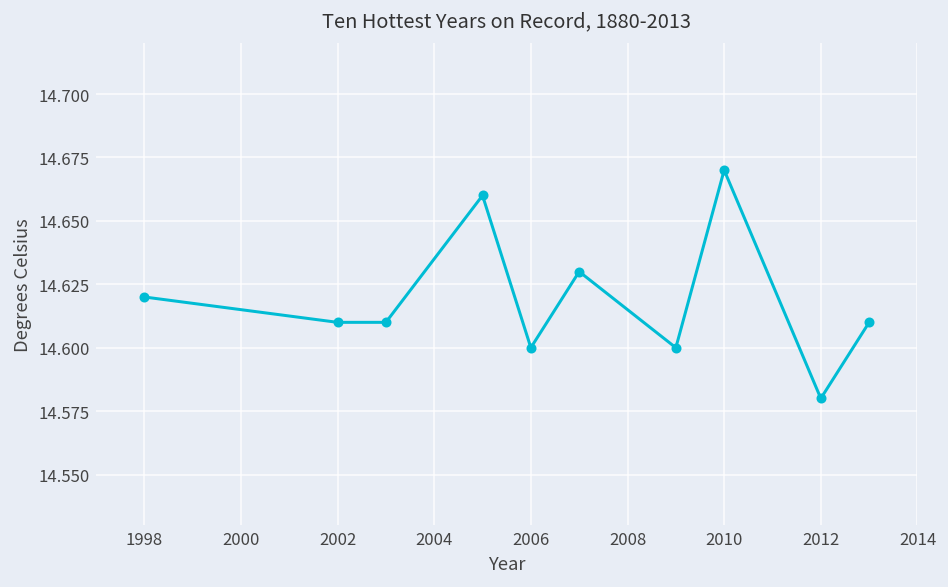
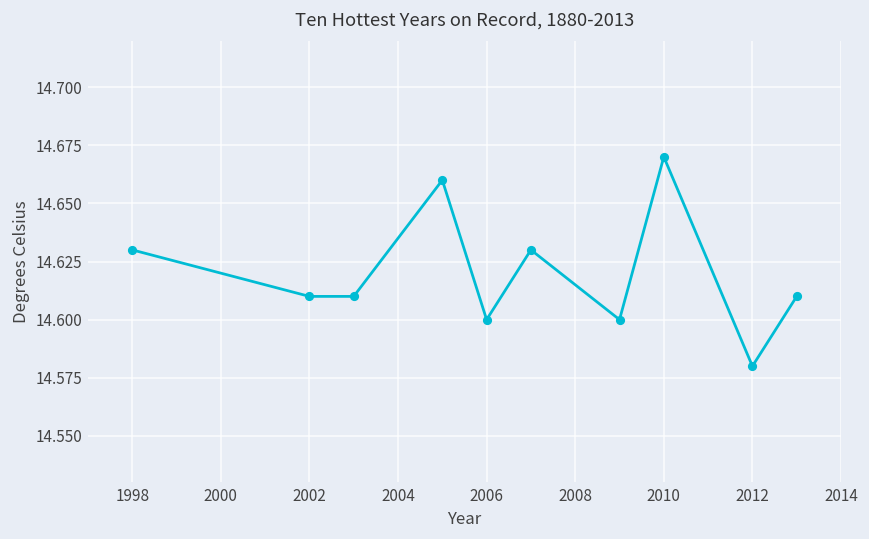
  {
-   "1998": 14.62,
+   "1998": 14.63,
    "2002": 14.61,
    "2006": 14.60,
    "2010": 14.67,
    "2012": 14.58
  }
